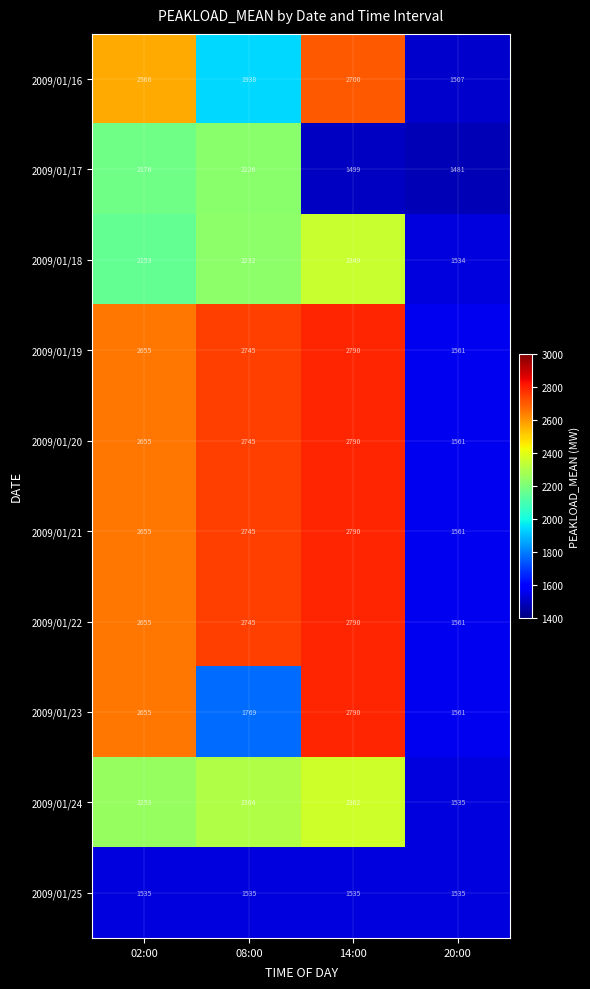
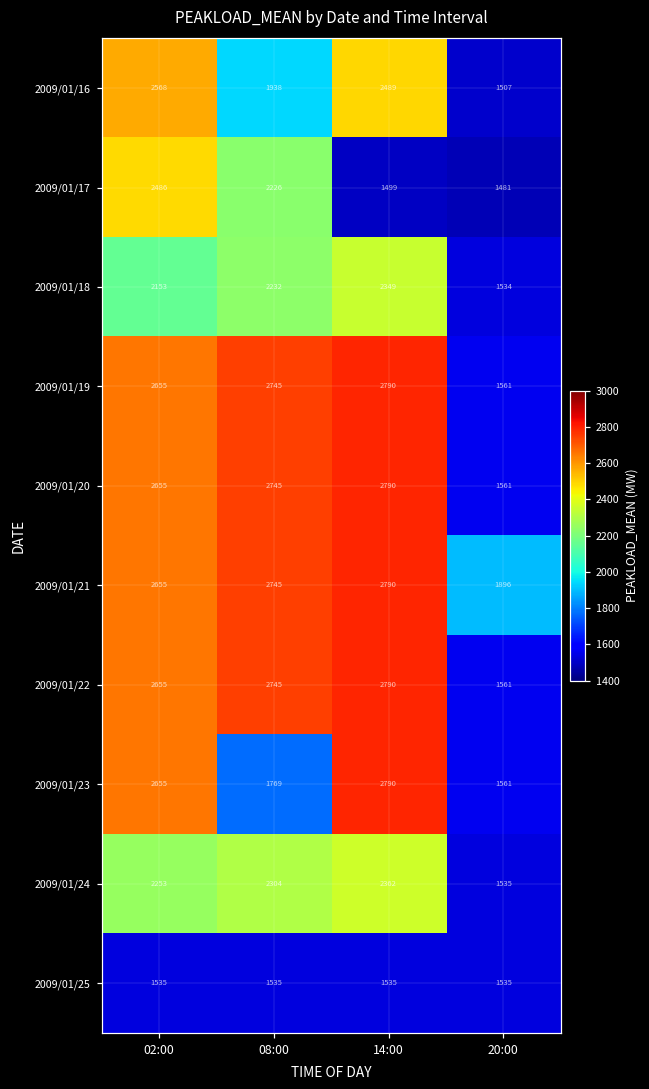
  {
    "2009/01/16": {
      "02:00": 2568,
      "08:00": 1938,
-     "14:00": 2700,
+     "14:00": 2489,
      "20:00": 1507
    },
    "2009/01/17": {
-     "02:00": 2176,
+     "02:00": 2486,
      "08:00": 2226,
      "14:00": 1499,
      "20:00": 1481
    },
    "2009/01/18": {
      "02:00": 2153,
      "08:00": 2232,
      "14:00": 2349,
      "20:00": 1534
    },
    "2009/01/19": {
      "02:00": 2655,
      "08:00": 2745,
      "14:00": 2790,
      "20:00": 1561
    },
    "2009/01/20": {
      "02:00": 2655,
      "08:00": 2745,
      "14:00": 2790,
      "20:00": 1561
    },
    "2009/01/21": {
      "02:00": 2655,
      "08:00": 2745,
      "14:00": 2790,
-     "20:00": 1561
+     "20:00": 1896
    },
    "2009/01/22": {
      "02:00": 2655,
      "08:00": 2745,
      "14:00": 2790,
      "20:00": 1561
    },
    "2009/01/23": {
      "02:00": 2655,
      "08:00": 1769,
      "14:00": 2790,
      "20:00": 1561
    },
    "2009/01/24": {
      "02:00": 2253,
      "08:00": 2304,
      "14:00": 2362,
      "20:00": 1535
    },
    "2009/01/25": {
      "02:00": 1535,
      "08:00": 1535,
      "14:00": 1535,
      "20:00": 1535
    }
  }
